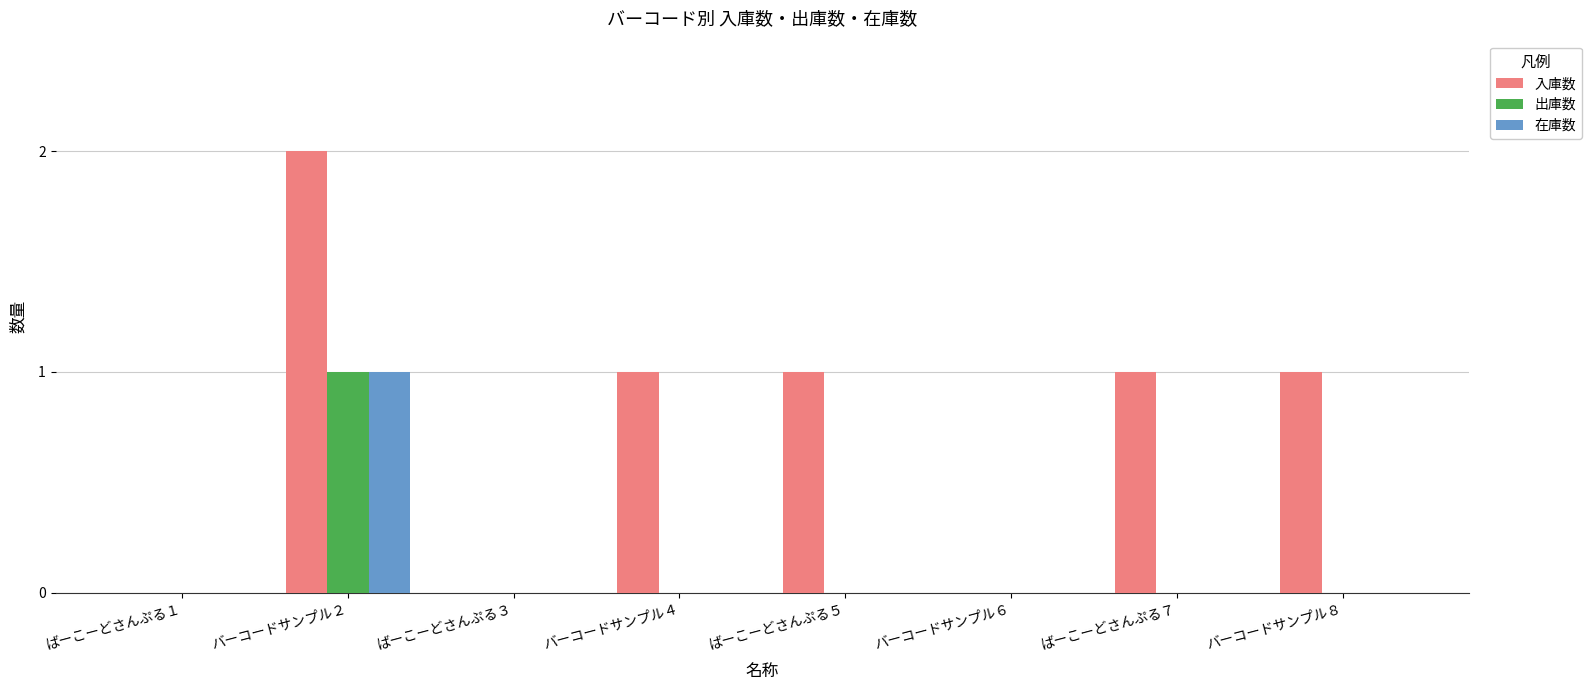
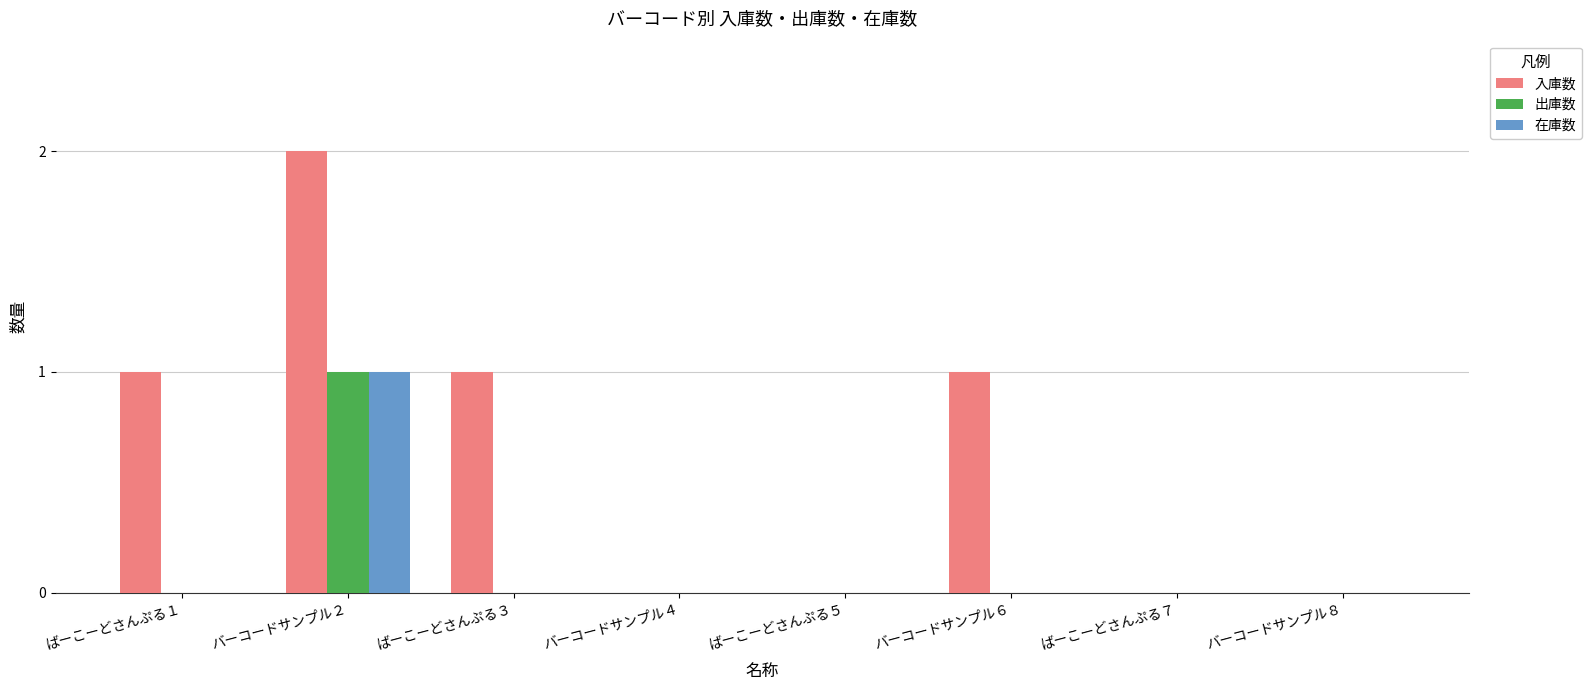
  {
    "入庫数": {
-     "ばーこーどさんぷる１": 0,
+     "ばーこーどさんぷる１": 1,
      "バーコードサンプル２": 2,
-     "ばーこーどさんぷる３": 0,
-     "バーコードサンプル４": 1,
-     "ばーこーどさんぷる５": 1,
-     "バーコードサンプル６": 0,
-     "ばーこーどさんぷる７": 1,
-     "バーコードサンプル８": 1
+     "ばーこーどさんぷる３": 1,
+     "バーコードサンプル４": 0,
+     "ばーこーどさんぷる５": 0,
+     "バーコードサンプル６": 1,
+     "ばーこーどさんぷる７": 0,
+     "バーコードサンプル８": 0
    },
    "出庫数": {
      "ばーこーどさんぷる１": 0,
      "バーコードサンプル２": 1,
      "ばーこーどさんぷる３": 0,
      "バーコードサンプル４": 0,
      "ばーこーどさんぷる５": 0,
      "バーコードサンプル６": 0,
      "ばーこーどさんぷる７": 0,
      "バーコードサンプル８": 0
    },
    "在庫数": {
      "ばーこーどさんぷる１": 0,
      "バーコードサンプル２": 1,
      "ばーこーどさんぷる３": 0,
      "バーコードサンプル４": 0,
      "ばーこーどさんぷる５": 0,
      "バーコードサンプル６": 0,
      "ばーこーどさんぷる７": 0,
      "バーコードサンプル８": 0
    }
  }
